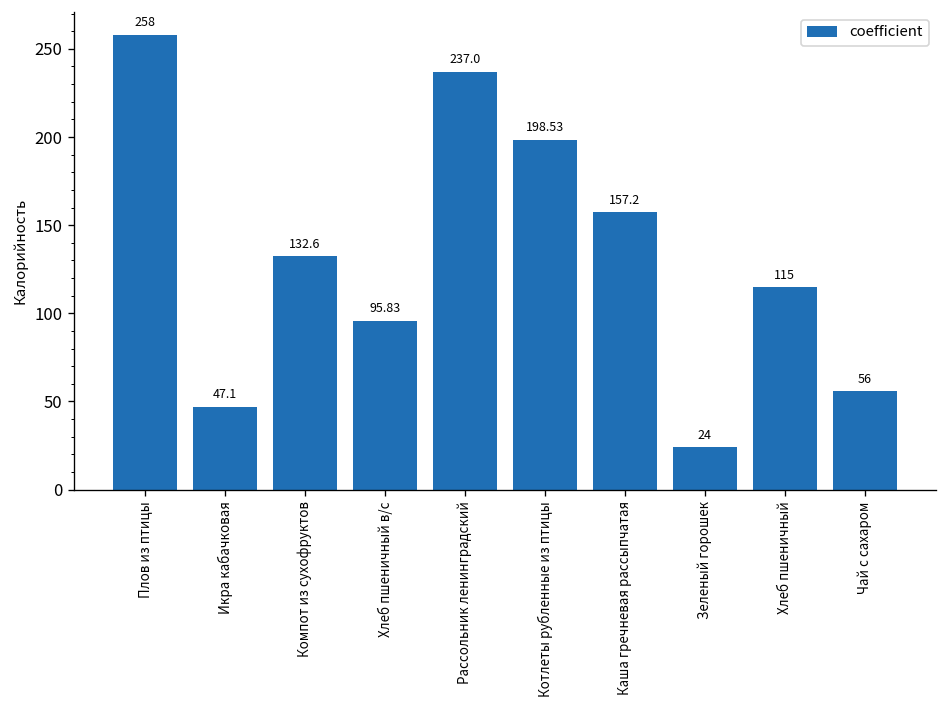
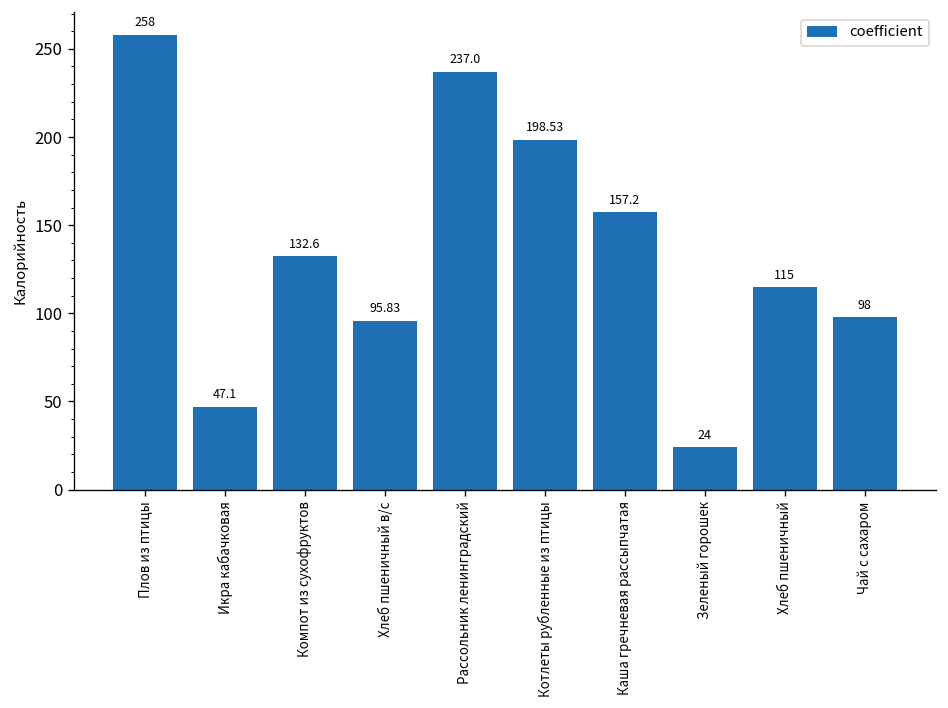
  {
    "Плов из птицы": 258,
    "Икра кабачковая": 47.1,
    "Компот из сухофруктов": 132.6,
    "Хлеб пшеничный в/с": 95.83,
    "Рассольник ленинградский": 237.0,
    "Котлеты рубленные из птицы": 198.53,
    "Каша гречневая рассыпчатая": 157.2,
    "Зеленый горошек": 24,
    "Хлеб пшеничный": 115,
-   "Чай с сахаром": 56
+   "Чай с сахаром": 98
  }
